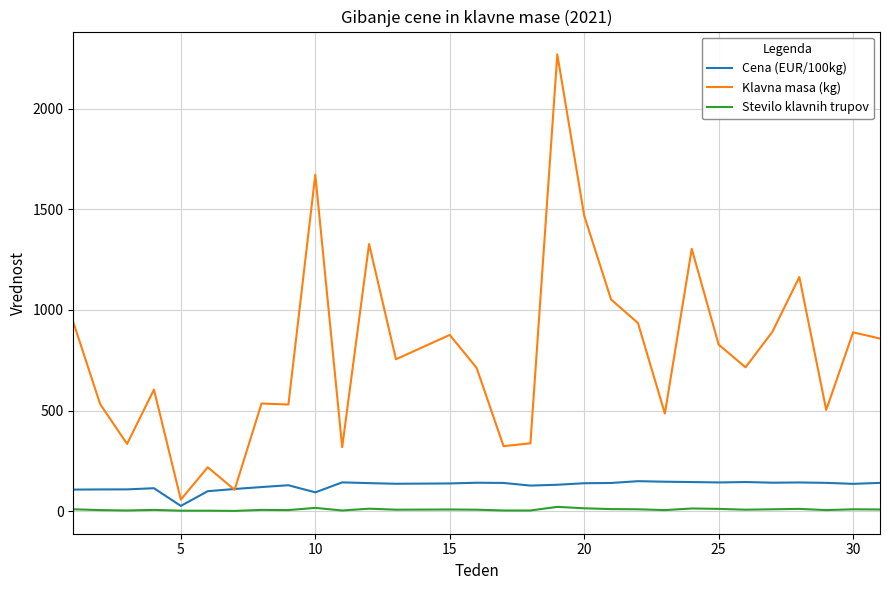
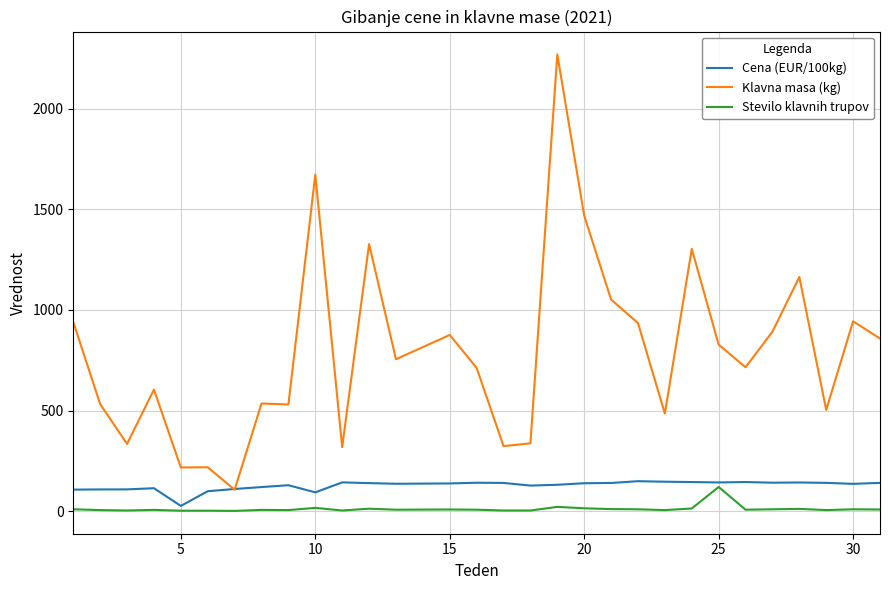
  {
    "Cena (EUR/100kg)": {
      "5": 30,
      "10": 90,
      "15": 140,
      "20": 140,
      "25": 140,
      "30": 140
    },
    "Klavna masa (kg)": {
-     "5": 60,
+     "5": 220,
      "10": 1670,
      "15": 880,
      "20": 1470,
      "25": 830,
-     "30": 890
+     "30": 940
    },
    "Stevilo klavnih trupov": {
      "5": 0,
      "10": 20,
      "15": 10,
      "20": 10,
-     "25": 10,
+     "25": 120,
      "30": 10
    }
  }
